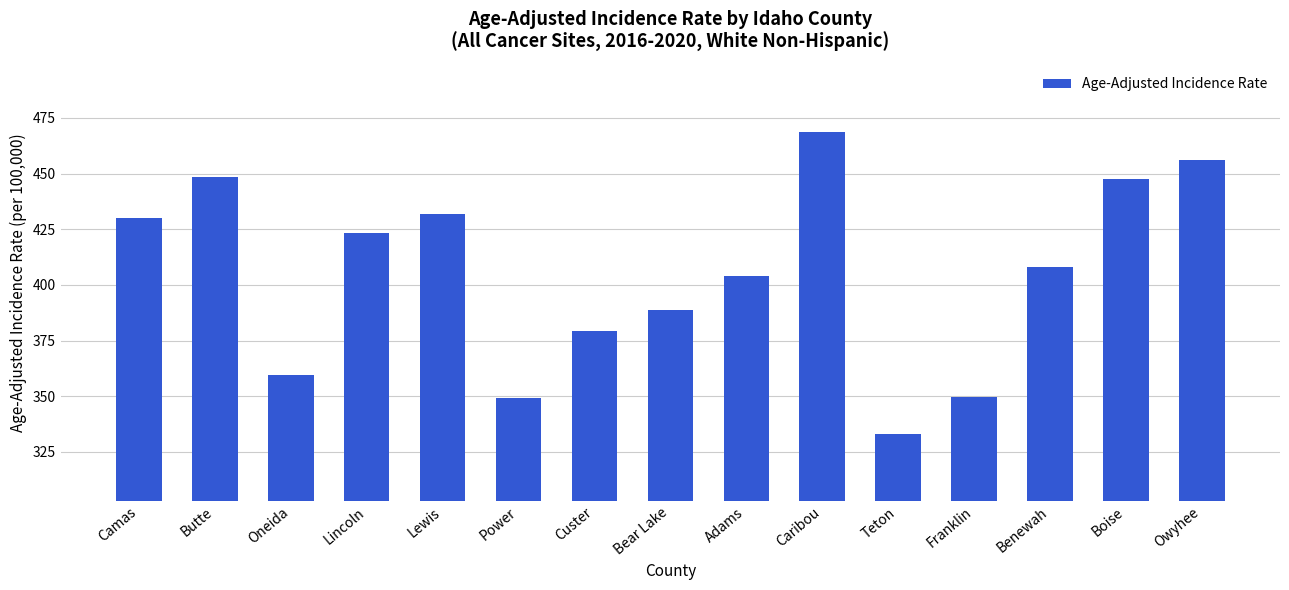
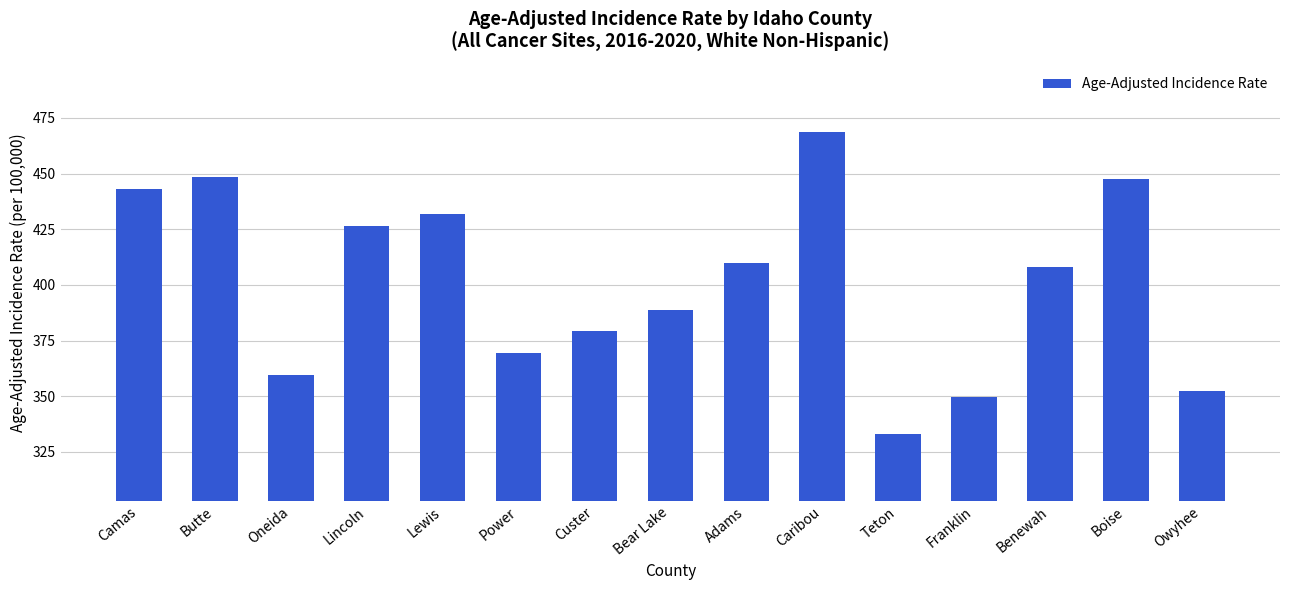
  {
-   "Camas": 430,
+   "Camas": 443,
    "Butte": 449,
    "Oneida": 360,
-   "Lincoln": 423,
+   "Lincoln": 427,
    "Lewis": 432,
-   "Power": 349,
+   "Power": 369,
    "Custer": 379,
    "Bear Lake": 389,
-   "Adams": 404,
+   "Adams": 410,
    "Caribou": 469,
    "Teton": 333,
    "Franklin": 350,
    "Benewah": 408,
    "Boise": 448,
-   "Owyhee": 456
+   "Owyhee": 353
  }
